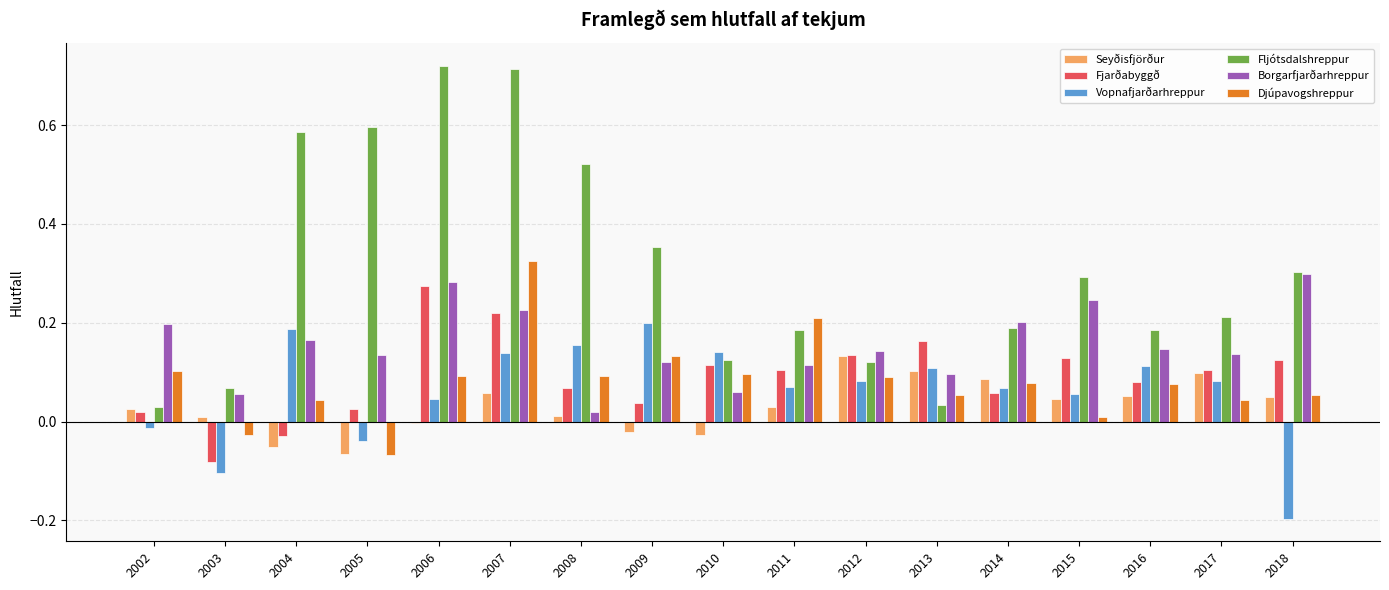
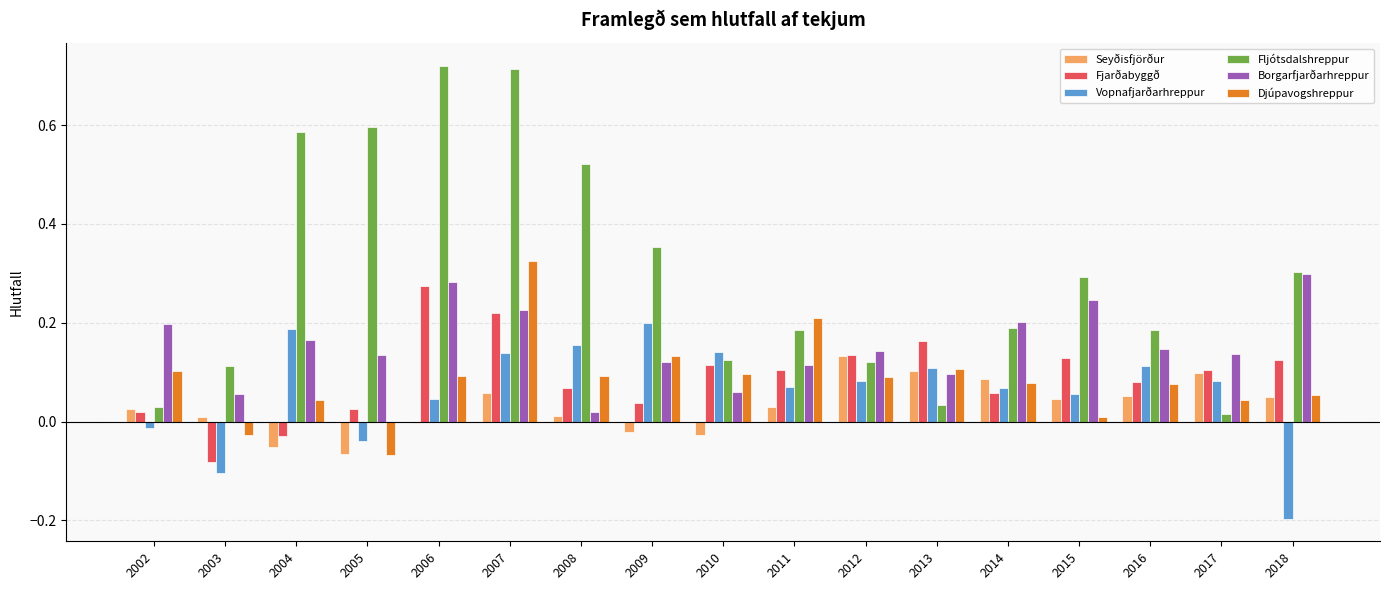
  {
    "Seyðisfjörður": {
      "2002": 0.03,
      "2003": 0.01,
      "2004": -0.05,
      "2005": -0.06,
      "2007": 0.06,
      "2008": 0.01,
      "2009": -0.02,
      "2010": -0.03,
      "2011": 0.03,
      "2012": 0.13,
      "2013": 0.10,
      "2014": 0.09,
      "2015": 0.05,
      "2016": 0.05,
      "2017": 0.10,
      "2018": 0.05
    },
    "Fjarðabyggð": {
      "2002": 0.02,
      "2003": -0.08,
      "2004": -0.03,
      "2005": 0.03,
      "2006": 0.27,
      "2007": 0.22,
      "2008": 0.07,
      "2009": 0.04,
      "2010": 0.11,
      "2011": 0.10,
      "2012": 0.14,
      "2013": 0.16,
      "2014": 0.06,
      "2015": 0.13,
      "2016": 0.08,
      "2017": 0.10,
      "2018": 0.12
    },
    "Vopnafjarðarhreppur": {
      "2002": -0.01,
      "2003": -0.10,
      "2004": 0.19,
      "2005": -0.04,
      "2006": 0.05,
      "2007": 0.14,
      "2008": 0.15,
      "2009": 0.20,
      "2010": 0.14,
      "2011": 0.07,
      "2012": 0.08,
      "2013": 0.11,
      "2014": 0.07,
      "2015": 0.06,
      "2016": 0.11,
      "2017": 0.08,
      "2018": -0.20
    },
    "Fljótsdalshreppur": {
      "2002": 0.03,
-     "2003": 0.07,
+     "2003": 0.11,
      "2004": 0.59,
      "2005": 0.60,
      "2006": 0.72,
      "2007": 0.71,
      "2008": 0.52,
      "2009": 0.35,
      "2010": 0.12,
      "2011": 0.19,
      "2012": 0.12,
      "2013": 0.03,
      "2014": 0.19,
      "2015": 0.29,
      "2016": 0.18,
-     "2017": 0.21,
+     "2017": 0.02,
      "2018": 0.30
    },
    "Borgarfjarðarhreppur": {
      "2002": 0.20,
      "2003": 0.05,
      "2004": 0.17,
      "2005": 0.14,
      "2006": 0.28,
      "2007": 0.22,
      "2008": 0.02,
      "2009": 0.12,
      "2010": 0.06,
      "2011": 0.12,
      "2012": 0.14,
      "2013": 0.10,
      "2014": 0.20,
      "2015": 0.25,
      "2016": 0.15,
      "2017": 0.14,
      "2018": 0.30
    },
    "Djúpavogshreppur": {
      "2002": 0.10,
      "2003": -0.03,
      "2004": 0.04,
      "2005": -0.07,
      "2006": 0.09,
      "2007": 0.33,
      "2008": 0.09,
      "2009": 0.13,
      "2010": 0.10,
      "2011": 0.21,
      "2012": 0.09,
-     "2013": 0.05,
+     "2013": 0.11,
      "2014": 0.08,
      "2015": 0.01,
      "2016": 0.08,
      "2017": 0.04,
      "2018": 0.05
    }
  }
